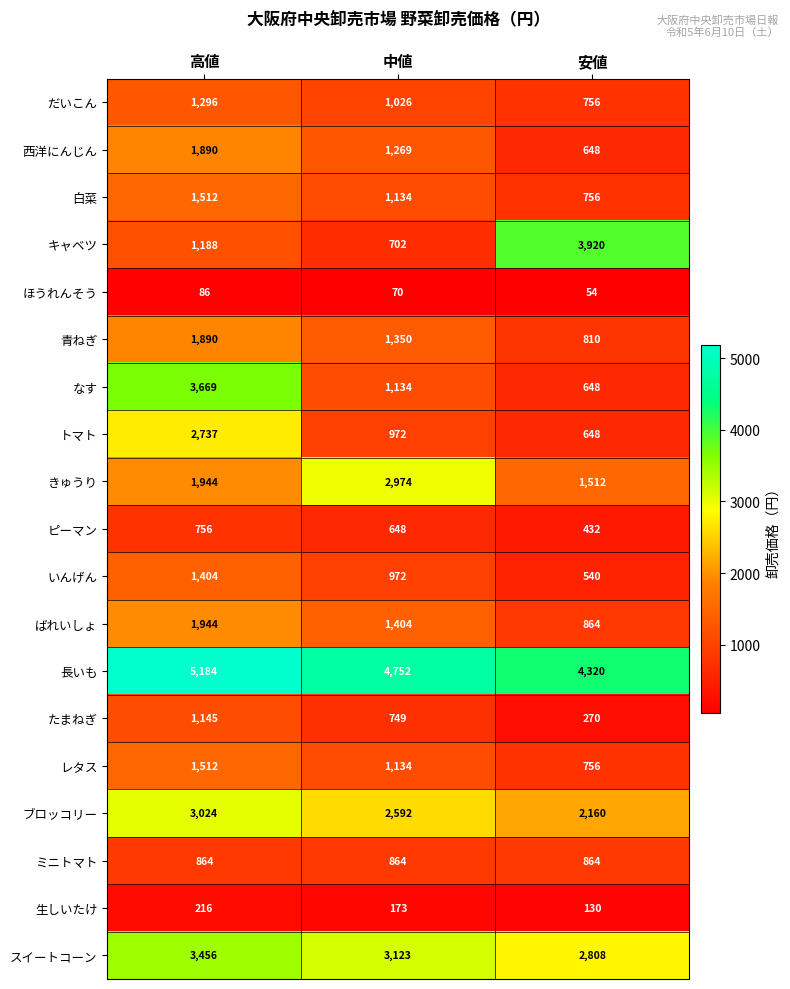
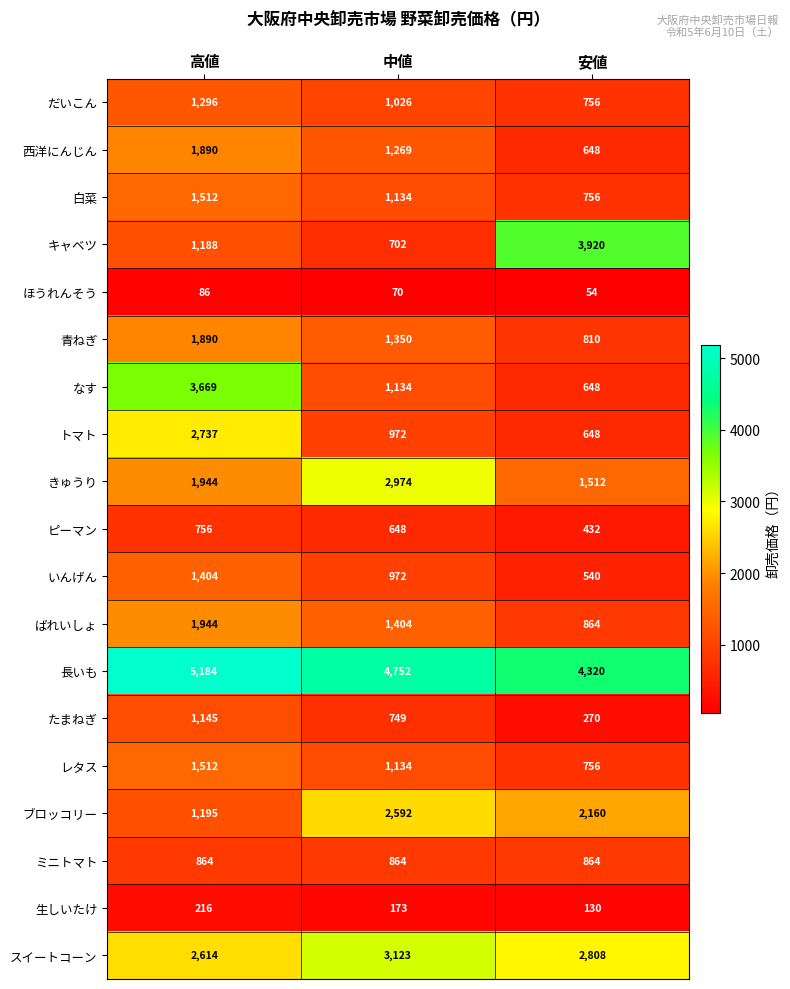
  {
    "だいこん": {
      "高値": "1,296",
      "中値": "1,026",
      "安値": "756"
    },
    "西洋にんじん": {
      "高値": "1,890",
      "中値": "1,269",
      "安値": "648"
    },
    "白菜": {
      "高値": "1,512",
      "中値": "1,134",
      "安値": "756"
    },
    "キャベツ": {
      "高値": "1,188",
      "中値": "702",
      "安値": "3,920"
    },
    "ほうれんそう": {
      "高値": "86",
      "中値": "70",
      "安値": "54"
    },
    "青ねぎ": {
      "高値": "1,890",
      "中値": "1,350",
      "安値": "810"
    },
    "なす": {
      "高値": "3,669",
      "中値": "1,134",
      "安値": "648"
    },
    "トマト": {
      "高値": "2,737",
      "中値": "972",
      "安値": "648"
    },
    "きゅうり": {
      "高値": "1,944",
      "中値": "2,974",
      "安値": "1,512"
    },
    "ピーマン": {
      "高値": "756",
      "中値": "648",
      "安値": "432"
    },
    "いんげん": {
      "高値": "1,404",
      "中値": "972",
      "安値": "540"
    },
    "ばれいしょ": {
      "高値": "1,944",
      "中値": "1,404",
      "安値": "864"
    },
    "長いも": {
      "高値": "5,184",
      "中値": "4,752",
      "安値": "4,320"
    },
    "たまねぎ": {
      "高値": "1,145",
      "中値": "749",
      "安値": "270"
    },
    "レタス": {
      "高値": "1,512",
      "中値": "1,134",
      "安値": "756"
    },
    "ブロッコリー": {
-     "高値": "3,024",
+     "高値": "1,195",
      "中値": "2,592",
      "安値": "2,160"
    },
    "ミニトマト": {
      "高値": "864",
      "中値": "864",
      "安値": "864"
    },
    "生しいたけ": {
      "高値": "216",
      "中値": "173",
      "安値": "130"
    },
    "スイートコーン": {
-     "高値": "3,456",
+     "高値": "2,614",
      "中値": "3,123",
      "安値": "2,808"
    }
  }
